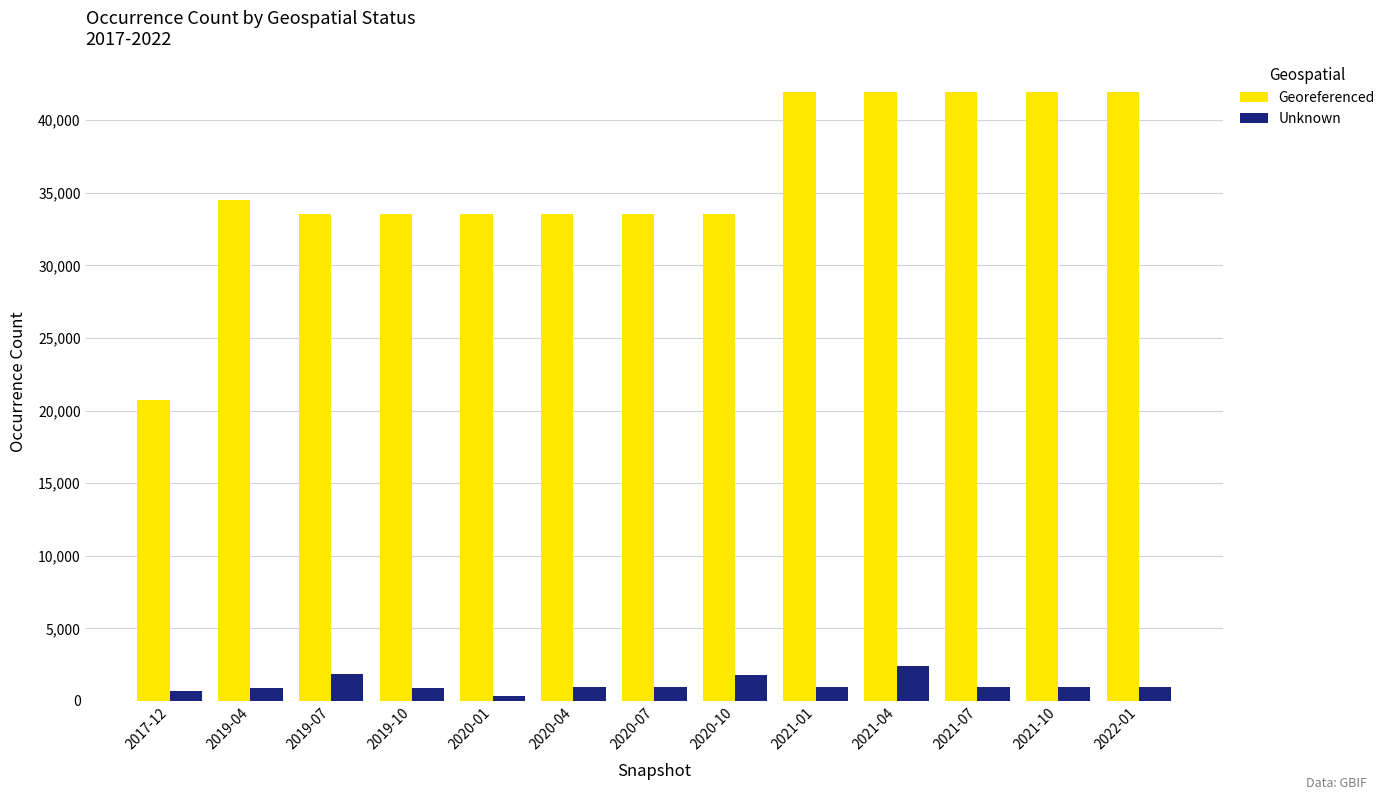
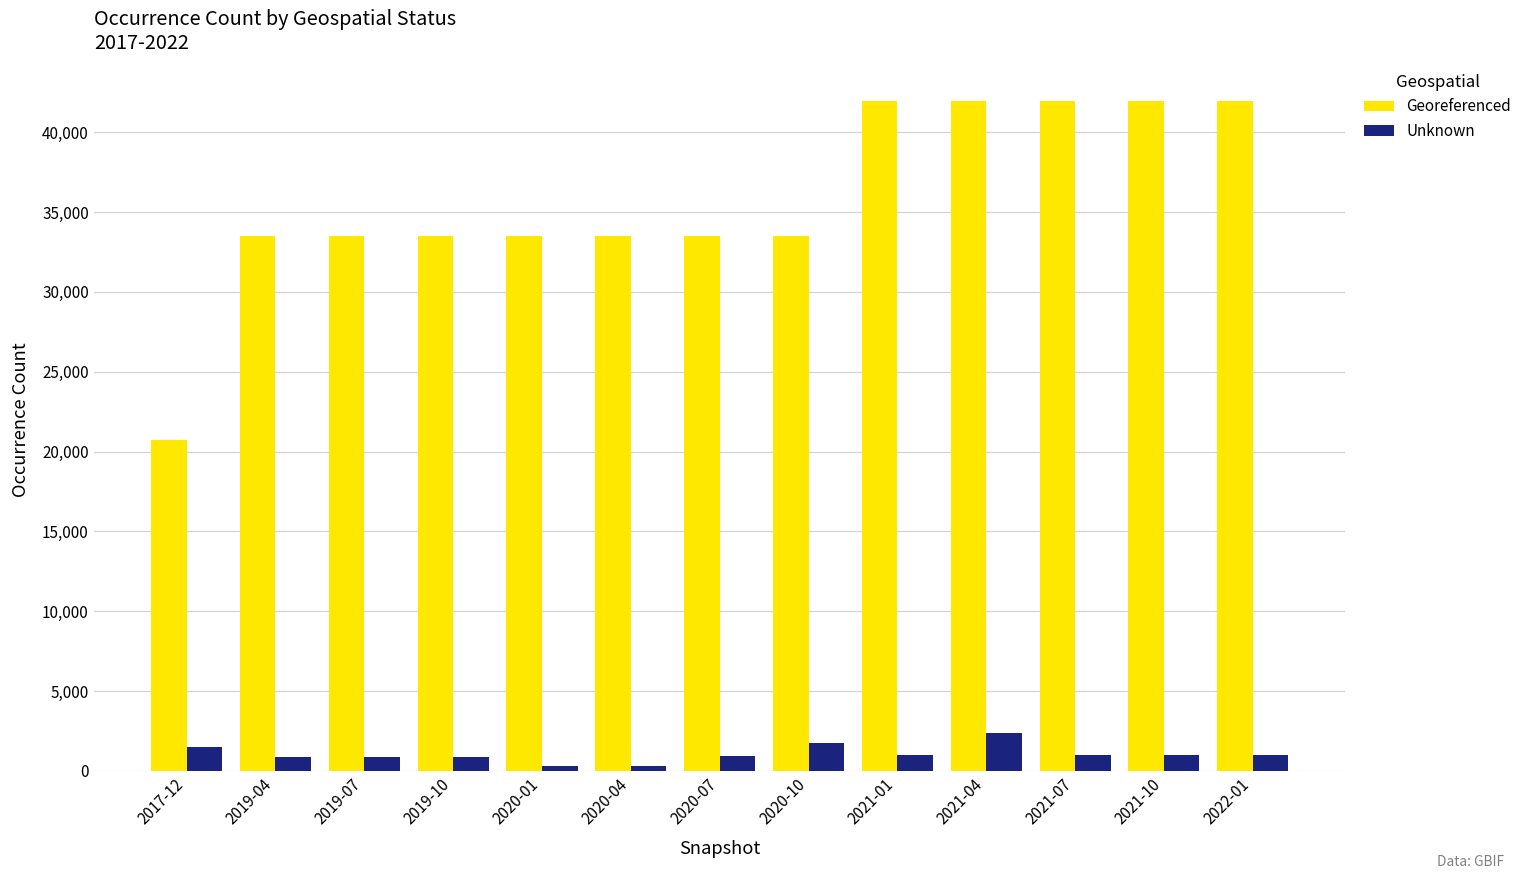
  {
    "Georeferenced": {
      "2017-12": "20,700",
-     "2019-04": "34,500",
+     "2019-04": "33,500",
      "2019-07": "33,500",
      "2019-10": "33,500",
      "2020-01": "33,500",
      "2020-04": "33,500",
      "2020-07": "33,500",
      "2020-10": "33,500",
      "2021-01": "42,000",
      "2021-04": "42,000",
      "2021-07": "42,000",
      "2021-10": "42,000",
      "2022-01": "42,000"
    },
    "Unknown": {
-     "2017-12": "700",
+     "2017-12": "1,500",
      "2019-04": "900",
-     "2019-07": "1,800",
+     "2019-07": "900",
      "2019-10": "900",
      "2020-01": "300",
-     "2020-04": "900",
+     "2020-04": "300",
      "2020-07": "900",
      "2020-10": "1,800",
      "2021-01": "1,000",
      "2021-04": "2,400",
      "2021-07": "1,000",
      "2021-10": "1,000",
      "2022-01": "1,000"
    }
  }
